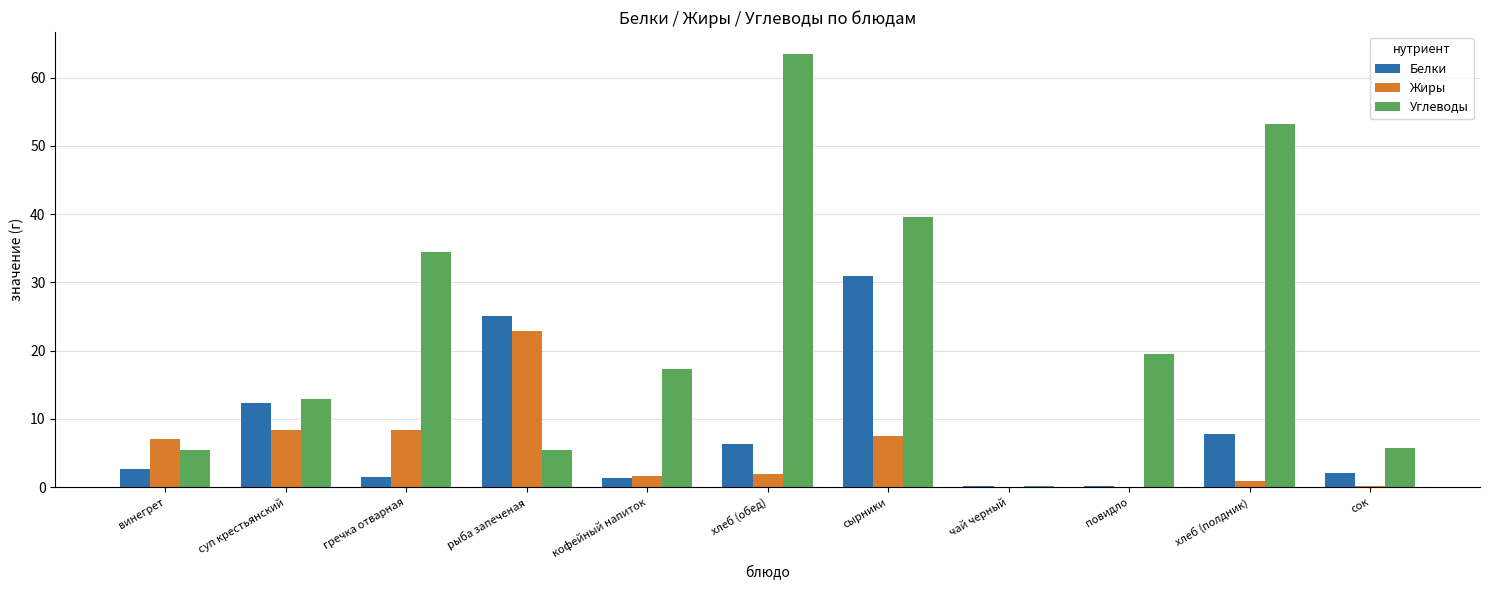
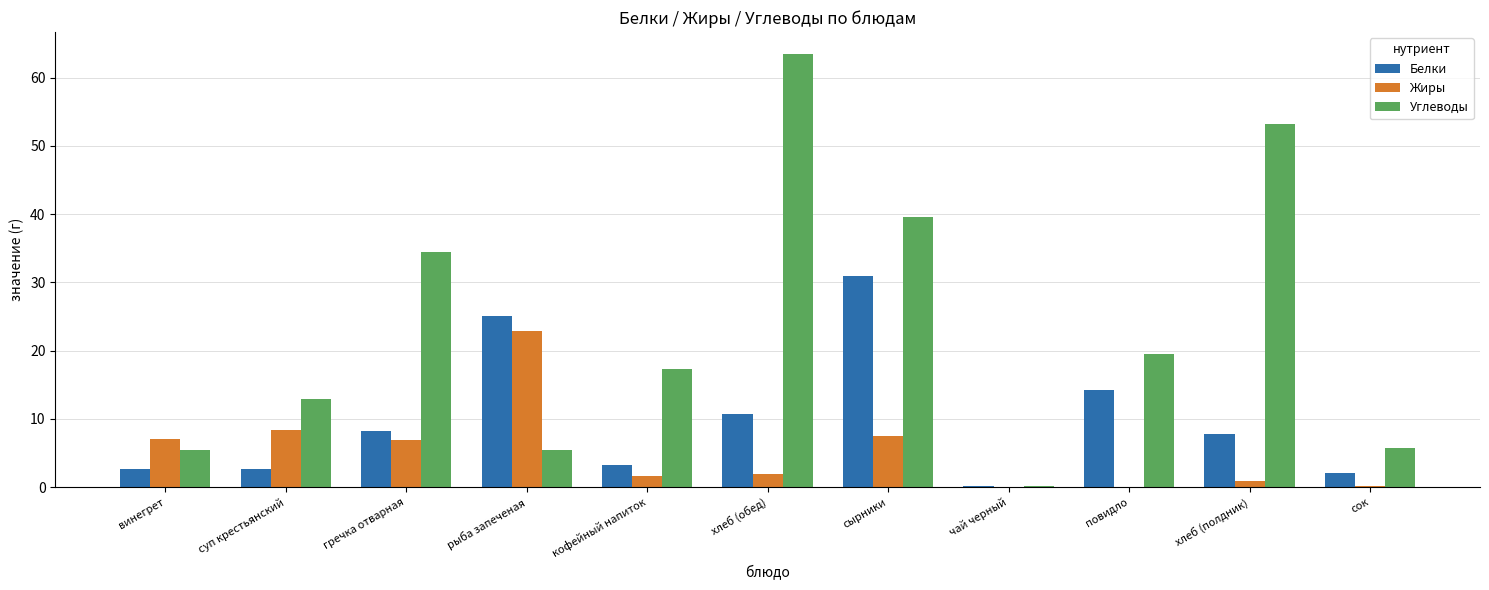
  {
    "Белки": {
      "винегрет": 3,
-     "суп крестьянский": 12,
-     "гречка отварная": 2,
+     "суп крестьянский": 3,
+     "гречка отварная": 8,
      "рыба запеченая": 25,
-     "кофейный напиток": 1,
-     "хлеб (обед)": 6,
+     "кофейный напиток": 3,
+     "хлеб (обед)": 11,
      "сырники": 31,
-     "повидло": 0,
+     "повидло": 14,
      "хлеб (полдник)": 8,
      "сок": 2
    },
    "Жиры": {
      "винегрет": 7,
      "суп крестьянский": 8,
-     "гречка отварная": 8,
+     "гречка отварная": 7,
      "рыба запеченая": 23,
      "кофейный напиток": 2,
      "хлеб (обед)": 2,
      "сырники": 7,
      "чай черный": 0,
      "повидло": 0,
      "хлеб (полдник)": 1
    },
    "Углеводы": {
      "винегрет": 5,
      "суп крестьянский": 13,
      "гречка отварная": 35,
      "рыба запеченая": 5,
      "кофейный напиток": 17,
      "хлеб (обед)": 64,
      "сырники": 40,
      "повидло": 20,
      "хлеб (полдник)": 53,
      "сок": 6
    }
  }
